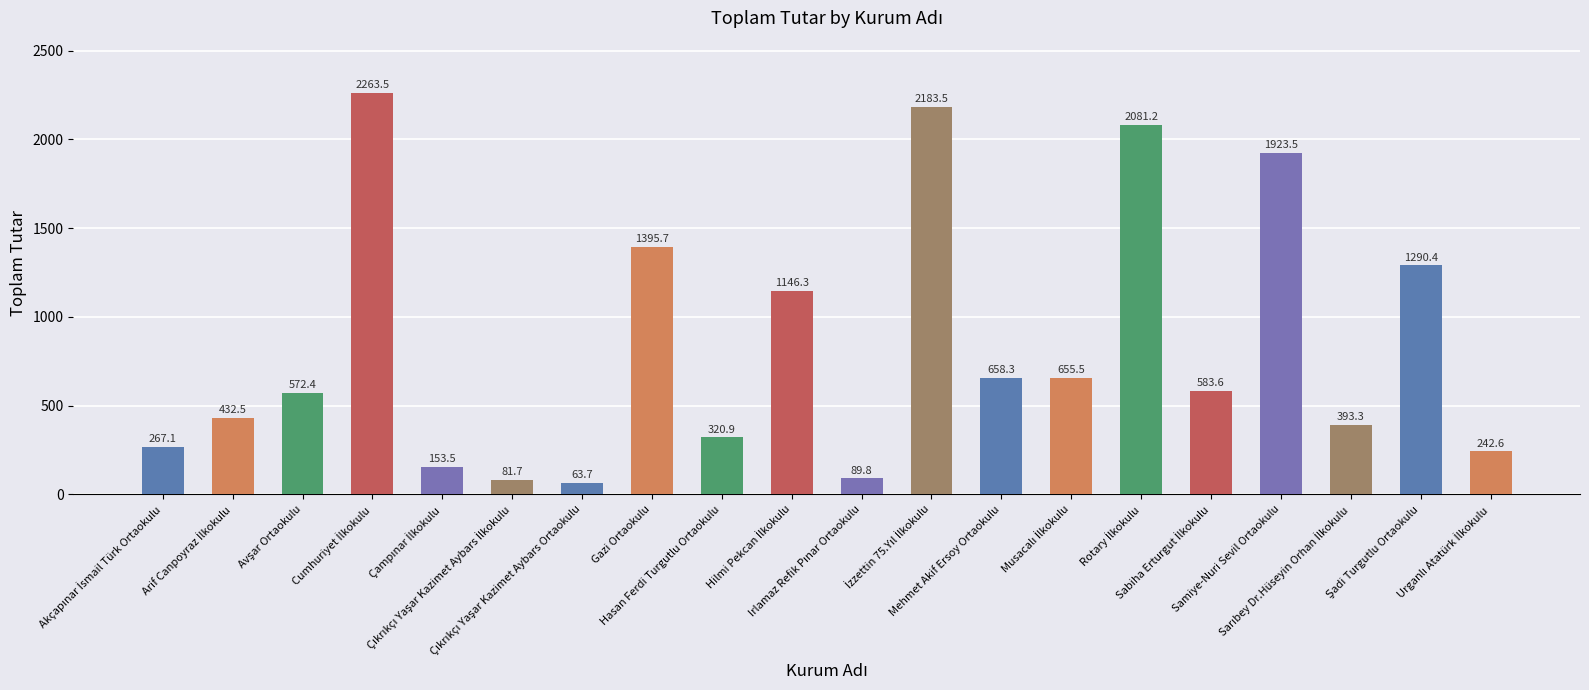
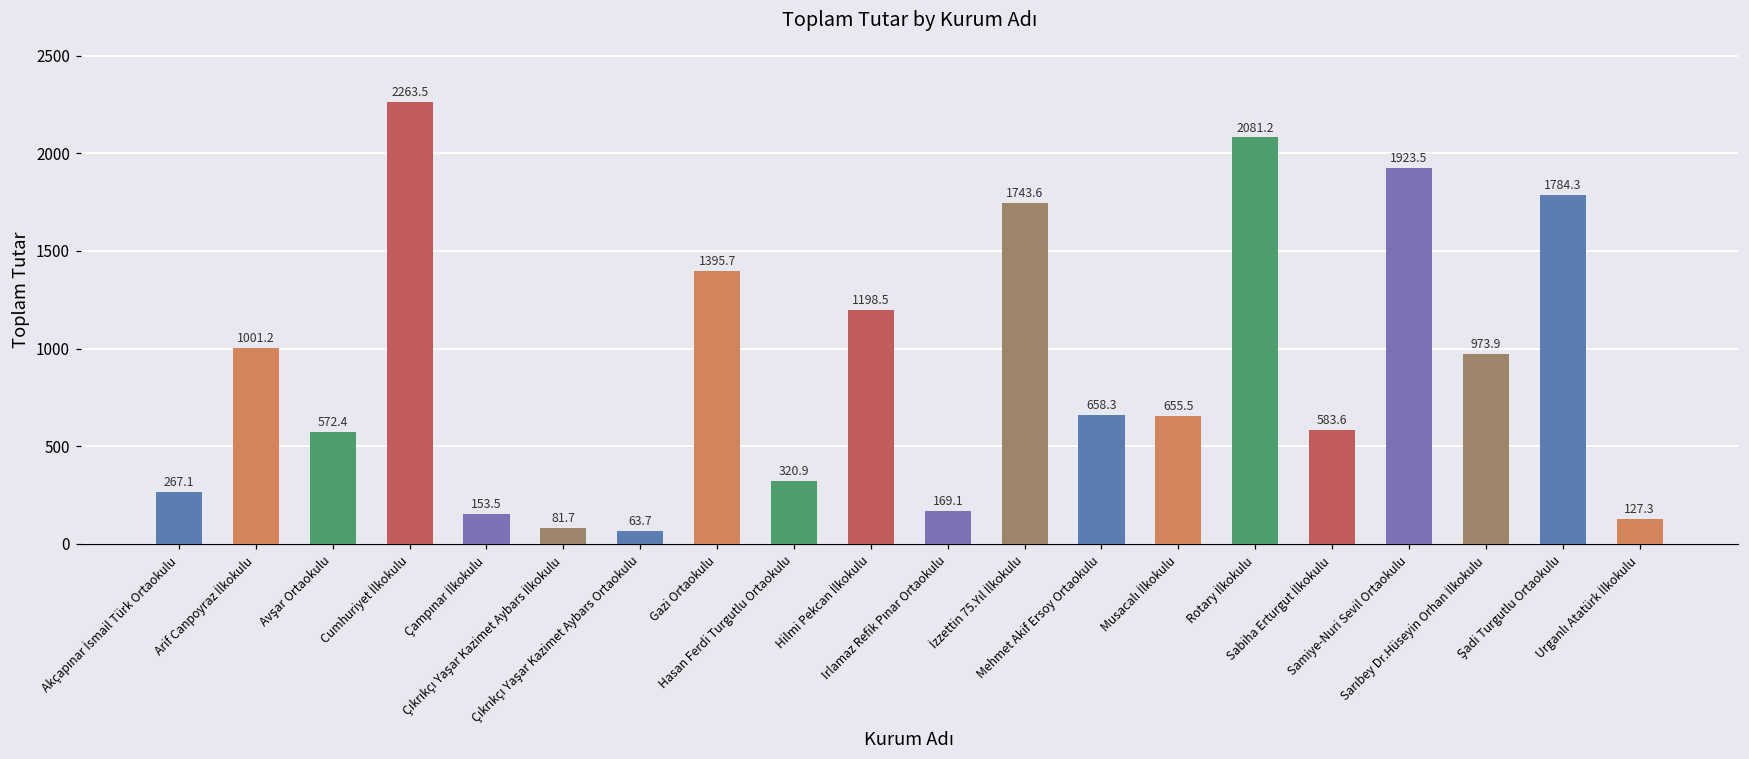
  {
    "Akçapınar İsmail Türk Ortaokulu": 267.1,
-   "Arif Canpoyraz İlkokulu": 432.5,
+   "Arif Canpoyraz İlkokulu": 1001.2,
    "Avşar Ortaokulu": 572.4,
    "Cumhuriyet İlkokulu": 2263.5,
    "Çampınar İlkokulu": 153.5,
    "Çıkrıkçı Yaşar Kazimet Aybars İlkokulu": 81.7,
    "Çıkrıkçı Yaşar Kazimet Aybars Ortaokulu": 63.7,
    "Gazi Ortaokulu": 1395.7,
    "Hasan Ferdi Turgutlu Ortaokulu": 320.9,
-   "Hilmi Pekcan İlkokulu": 1146.3,
-   "Irlamaz Refik Pınar Ortaokulu": 89.8,
-   "İzzettin 75.Yıl İlkokulu": 2183.5,
+   "Hilmi Pekcan İlkokulu": 1198.5,
+   "Irlamaz Refik Pınar Ortaokulu": 169.1,
+   "İzzettin 75.Yıl İlkokulu": 1743.6,
    "Mehmet Akif Ersoy Ortaokulu": 658.3,
    "Musacalı İlkokulu": 655.5,
    "Rotary İlkokulu": 2081.2,
    "Sabiha Erturgut İlkokulu": 583.6,
    "Samiye-Nuri Sevil Ortaokulu": 1923.5,
-   "Sarıbey Dr.Hüseyin Orhan İlkokulu": 393.3,
-   "Şadi Turgutlu Ortaokulu": 1290.4,
-   "Urganlı Atatürk İlkokulu": 242.6
+   "Sarıbey Dr.Hüseyin Orhan İlkokulu": 973.9,
+   "Şadi Turgutlu Ortaokulu": 1784.3,
+   "Urganlı Atatürk İlkokulu": 127.3
  }
